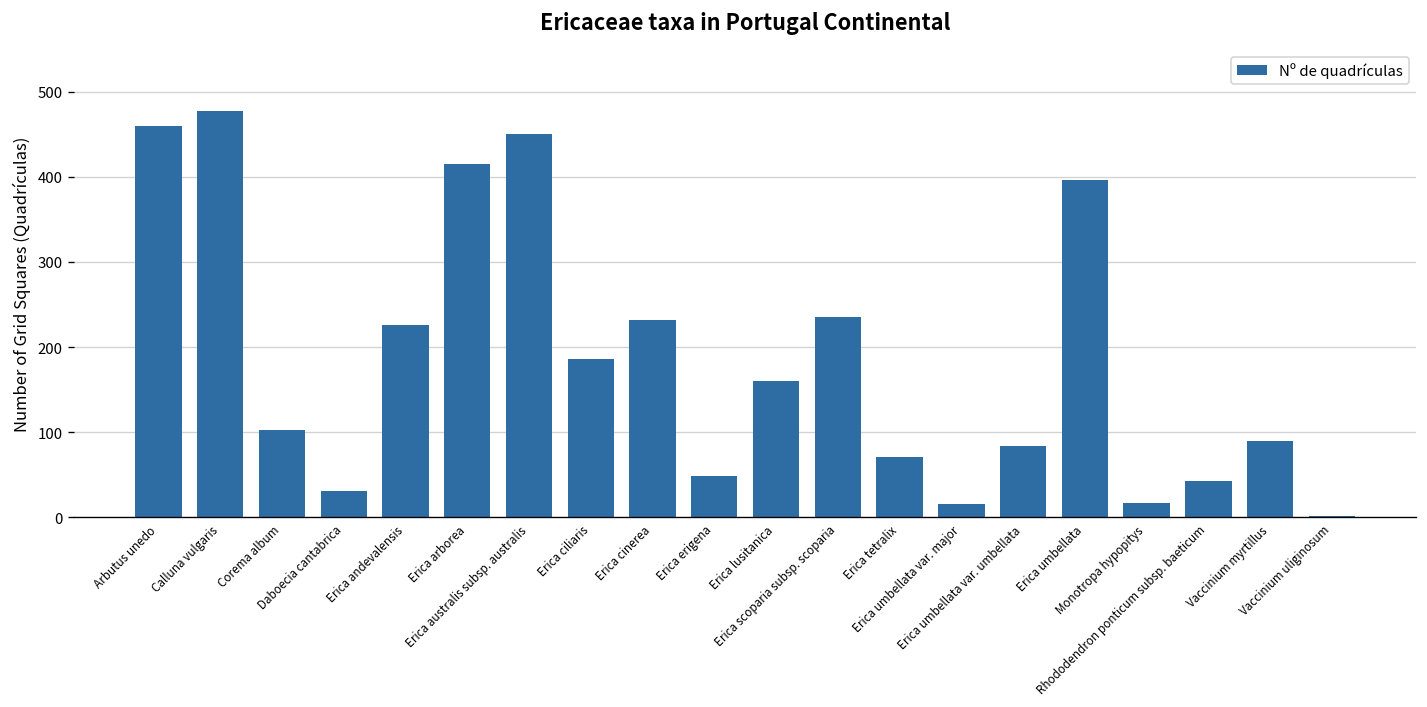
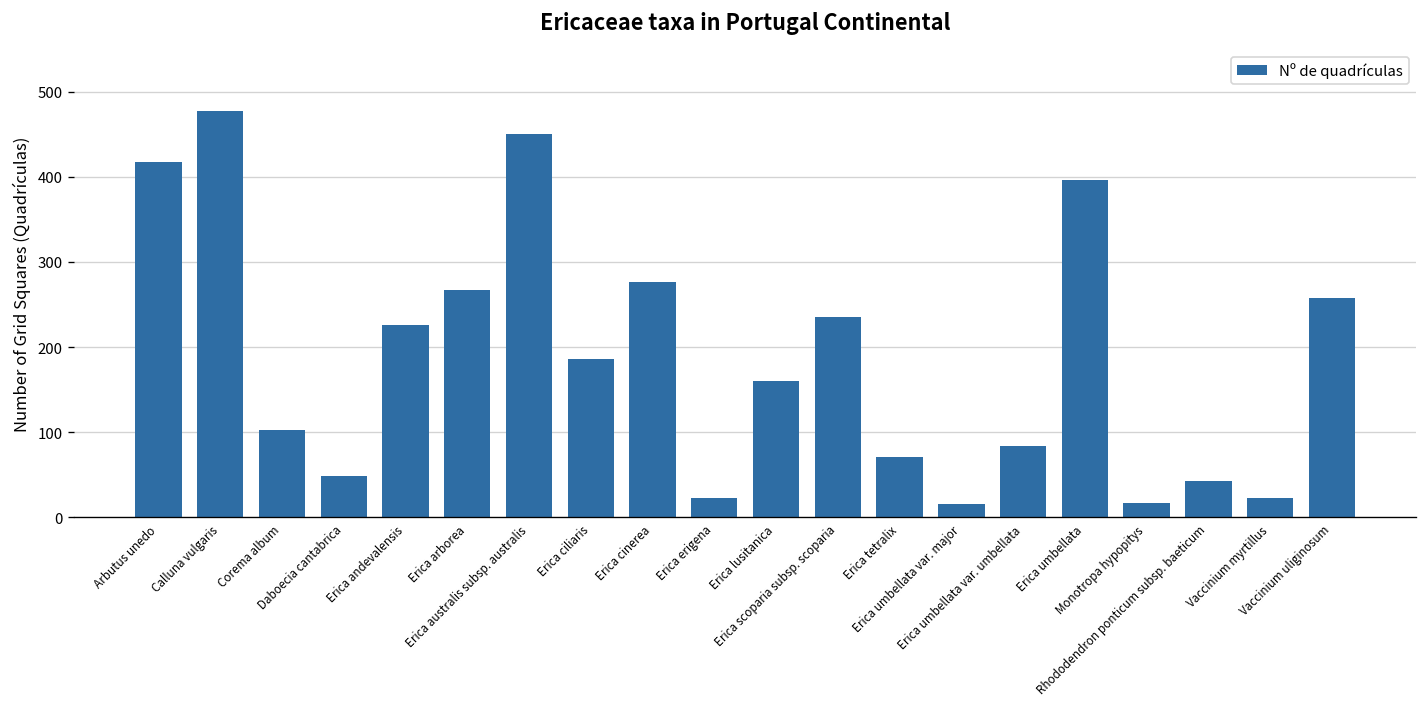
  {
-   "Arbutus unedo": 460,
+   "Arbutus unedo": 420,
    "Calluna vulgaris": 480,
    "Corema album": 100,
-   "Daboecia cantabrica": 30,
+   "Daboecia cantabrica": 50,
    "Erica andevalensis": 230,
-   "Erica arborea": 420,
+   "Erica arborea": 270,
    "Erica australis subsp. australis": 450,
    "Erica ciliaris": 190,
-   "Erica cinerea": 230,
-   "Erica erigena": 50,
+   "Erica cinerea": 280,
+   "Erica erigena": 20,
    "Erica lusitanica": 160,
    "Erica scoparia subsp. scoparia": 240,
    "Erica tetralix": 70,
    "Erica umbellata var. major": 20,
    "Erica umbellata var. umbellata": 80,
    "Erica umbellata": 400,
    "Monotropa hypopitys": 20,
    "Rhododendron ponticum subsp. baeticum": 40,
-   "Vaccinium myrtillus": 90,
-   "Vaccinium uliginosum": 0
+   "Vaccinium myrtillus": 20,
+   "Vaccinium uliginosum": 260
  }
